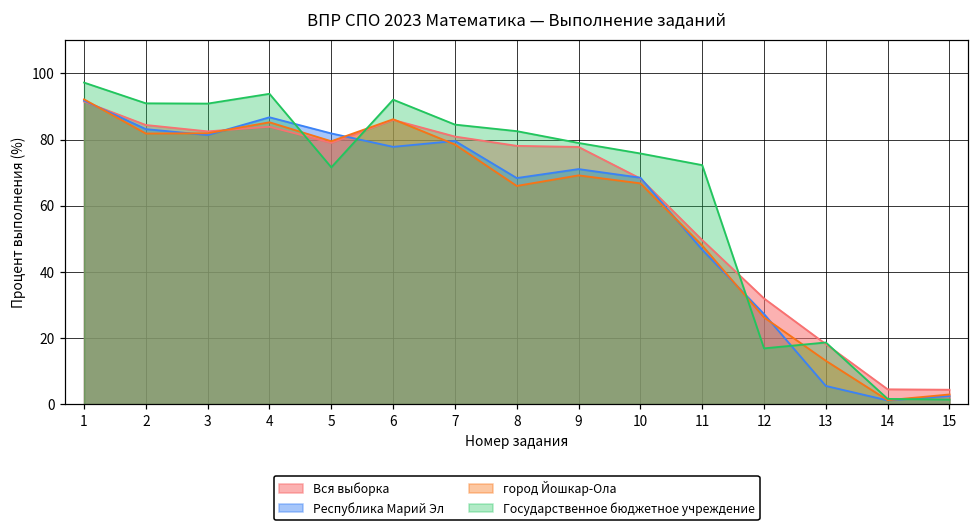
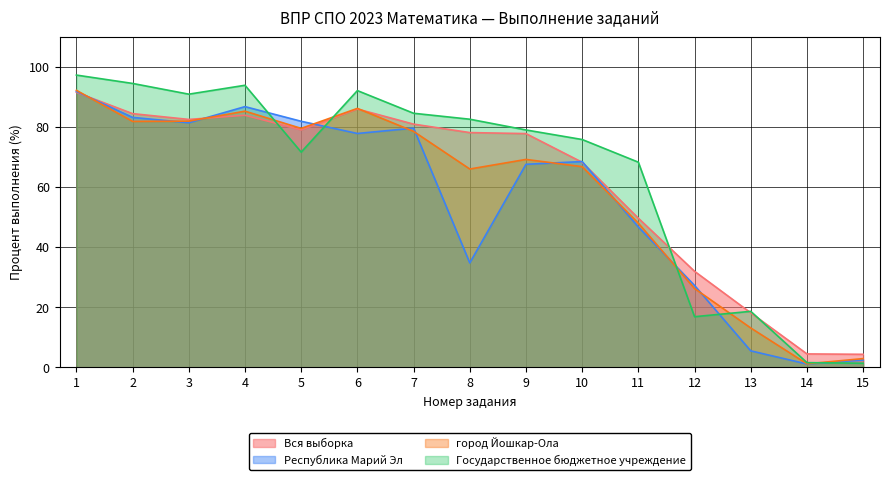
  {
    "Республика Марий Эл": {
      "2": 83,
      "4": 87,
      "5": 82,
      "6": 78,
      "7": 80,
-     "8": 68,
-     "9": 71,
+     "8": 35,
+     "9": 68,
      "11": 47,
      "12": 27,
      "13": 6
    },
    "Государственное бюджетное учреждение": {
      "1": 97,
-     "2": 91,
+     "2": 94,
      "3": 91,
      "4": 94,
      "5": 72,
      "6": 92,
      "7": 85,
      "8": 83,
      "9": 79,
      "10": 76,
-     "11": 72,
+     "11": 68,
      "12": 17,
      "15": 1
    }
  }
